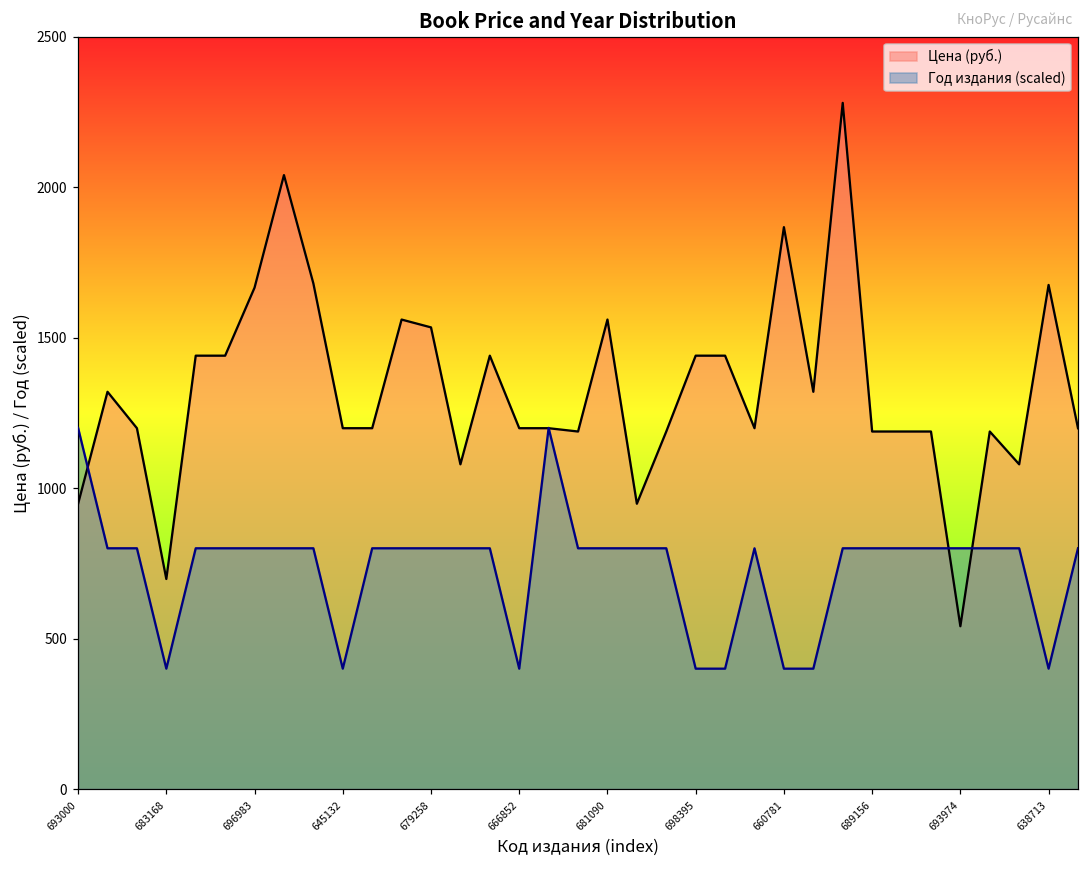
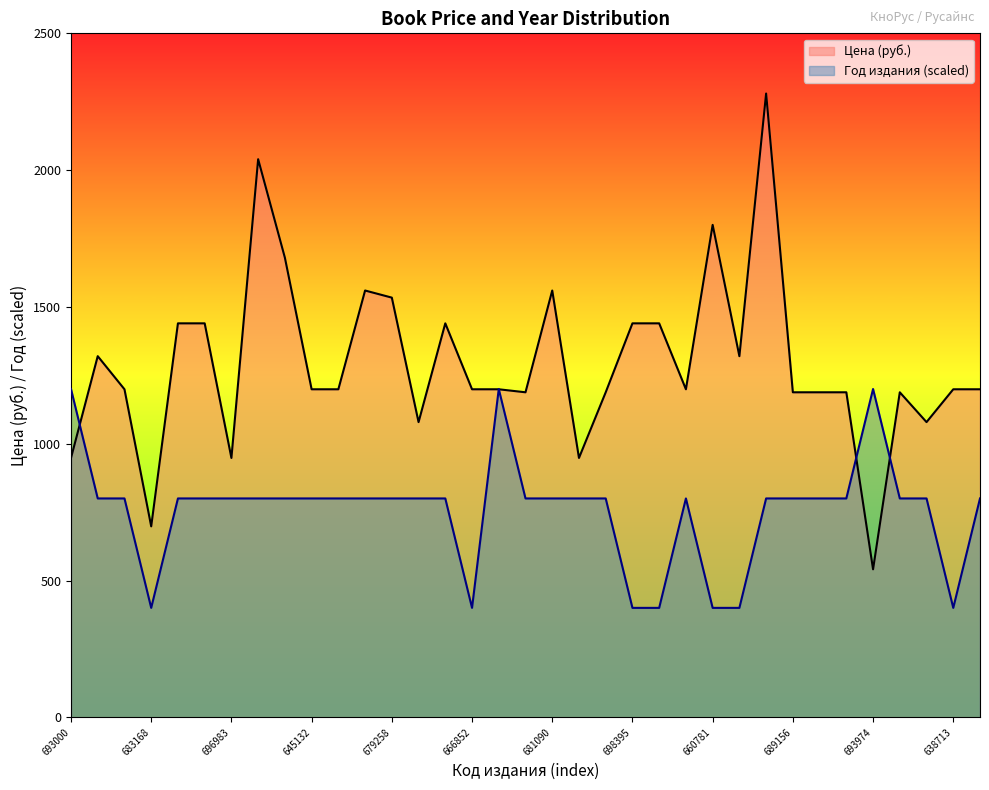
  {
    "Цена (руб.)": {
      "693000": 950,
      "683168": 700,
-     "696983": 1670,
+     "696983": 950,
      "645132": 1200,
      "679258": 1530,
      "666852": 1200,
      "681090": 1560,
      "698395": 1440,
-     "660781": 1870,
+     "660781": 1800,
      "689156": 1190,
      "693974": 540,
-     "638713": 1680
+     "638713": 1200
    },
    "Год издания (scaled)": {
      "693000": 1200,
      "683168": 400,
      "696983": 800,
-     "645132": 400,
+     "645132": 800,
      "679258": 800,
      "666852": 400,
      "681090": 800,
      "698395": 400,
      "660781": 400,
      "689156": 800,
-     "693974": 800,
+     "693974": 1200,
      "638713": 400
    }
  }
